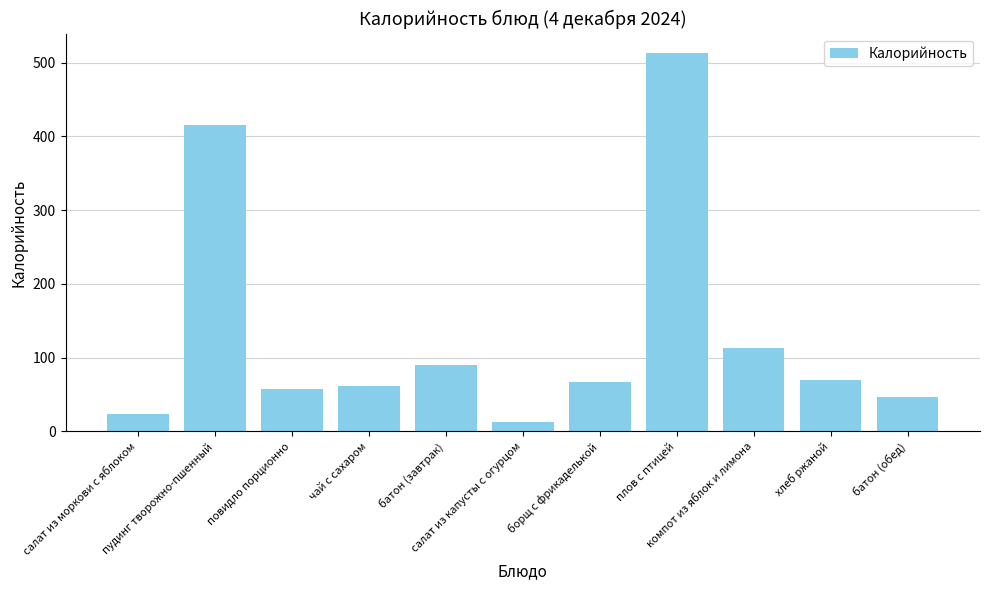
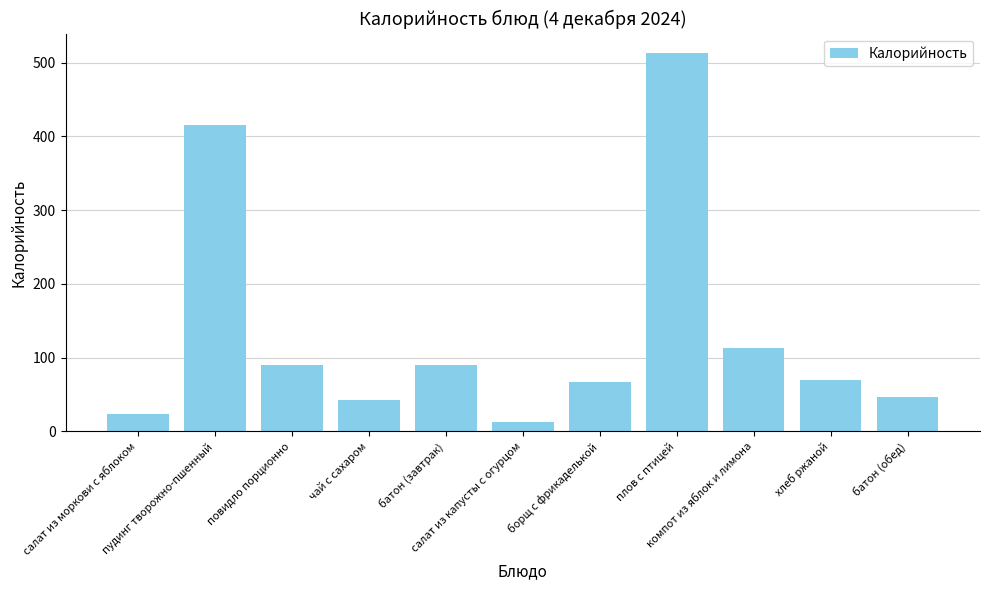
  {
    "салат из моркови с яблоком": 20,
    "пудинг творожно-пшенный": 410,
-   "повидло порционно": 60,
-   "чай с сахаром": 60,
+   "повидло порционно": 90,
+   "чай с сахаром": 40,
    "батон (завтрак)": 90,
    "салат из капусты с огурцом": 10,
    "борщ с фрикаделькой": 70,
    "плов с птицей": 510,
    "компот из яблок и лимона": 110,
    "хлеб ржаной": 70,
    "батон (обед)": 50
  }
